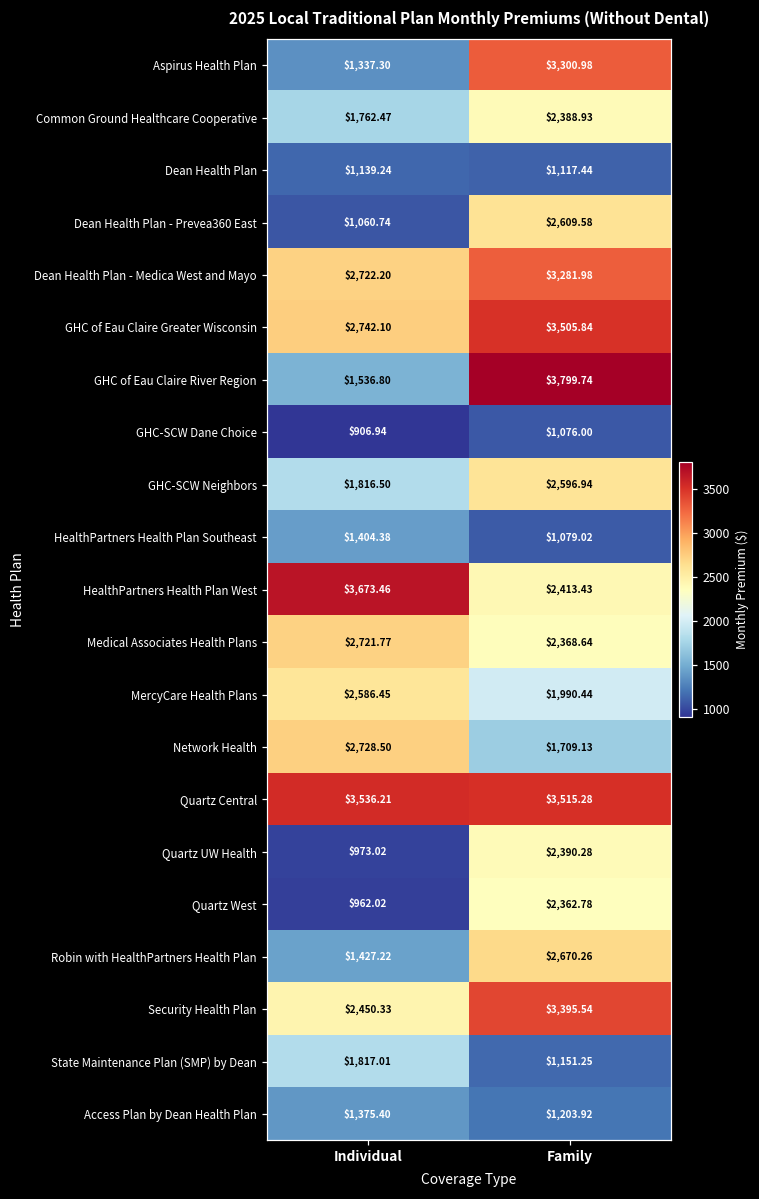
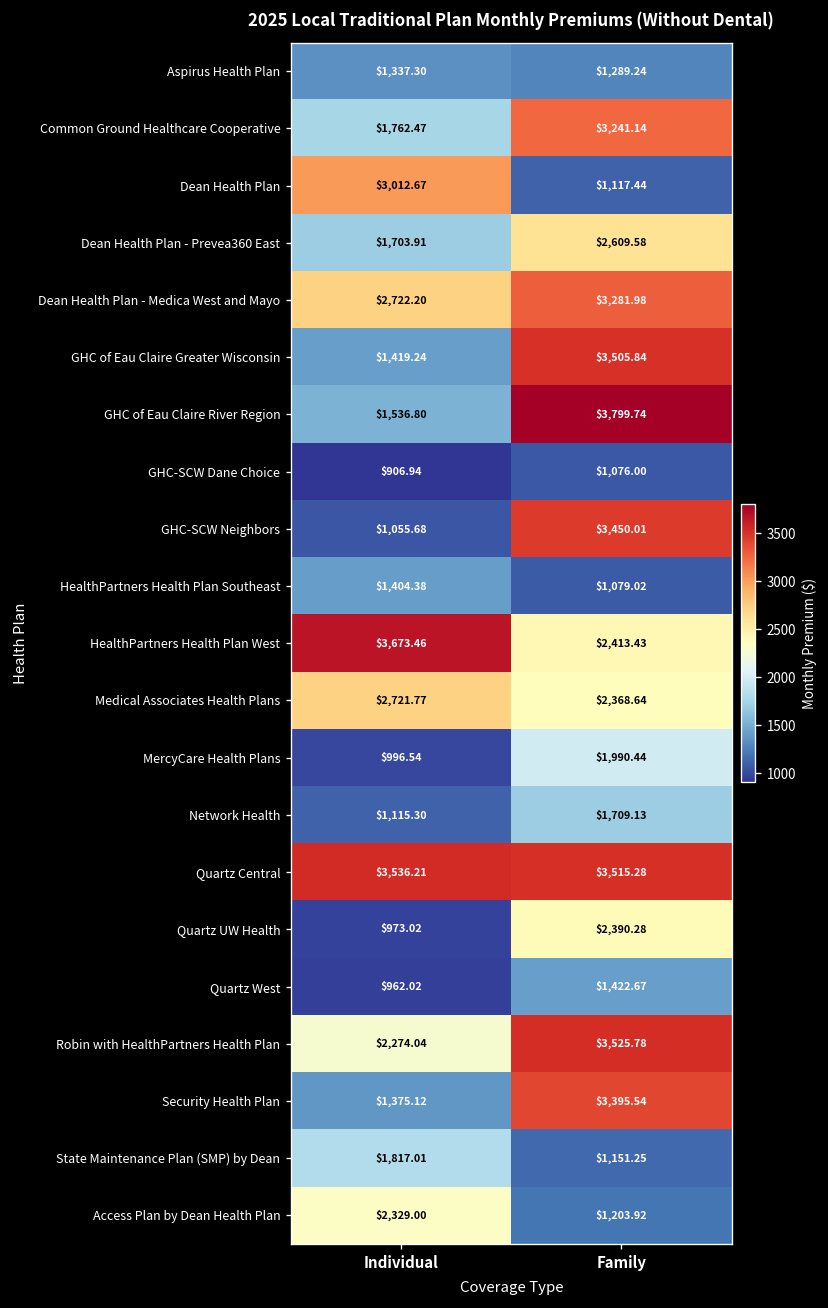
  {
    "Aspirus Health Plan": {
      "Individual": "$1,337.30",
-     "Family": "$3,300.98"
+     "Family": "$1,289.24"
    },
    "Common Ground Healthcare Cooperative": {
      "Individual": "$1,762.47",
-     "Family": "$2,388.93"
+     "Family": "$3,241.14"
    },
    "Dean Health Plan": {
-     "Individual": "$1,139.24",
+     "Individual": "$3,012.67",
      "Family": "$1,117.44"
    },
    "Dean Health Plan - Prevea360 East": {
-     "Individual": "$1,060.74",
+     "Individual": "$1,703.91",
      "Family": "$2,609.58"
    },
    "Dean Health Plan - Medica West and Mayo": {
      "Individual": "$2,722.20",
      "Family": "$3,281.98"
    },
    "GHC of Eau Claire Greater Wisconsin": {
-     "Individual": "$2,742.10",
+     "Individual": "$1,419.24",
      "Family": "$3,505.84"
    },
    "GHC of Eau Claire River Region": {
      "Individual": "$1,536.80",
      "Family": "$3,799.74"
    },
    "GHC-SCW Dane Choice": {
      "Individual": "$906.94",
      "Family": "$1,076.00"
    },
    "GHC-SCW Neighbors": {
-     "Individual": "$1,816.50",
-     "Family": "$2,596.94"
+     "Individual": "$1,055.68",
+     "Family": "$3,450.01"
    },
    "HealthPartners Health Plan Southeast": {
      "Individual": "$1,404.38",
      "Family": "$1,079.02"
    },
    "HealthPartners Health Plan West": {
      "Individual": "$3,673.46",
      "Family": "$2,413.43"
    },
    "Medical Associates Health Plans": {
      "Individual": "$2,721.77",
      "Family": "$2,368.64"
    },
    "MercyCare Health Plans": {
-     "Individual": "$2,586.45",
+     "Individual": "$996.54",
      "Family": "$1,990.44"
    },
    "Network Health": {
-     "Individual": "$2,728.50",
+     "Individual": "$1,115.30",
      "Family": "$1,709.13"
    },
    "Quartz Central": {
      "Individual": "$3,536.21",
      "Family": "$3,515.28"
    },
    "Quartz UW Health": {
      "Individual": "$973.02",
      "Family": "$2,390.28"
    },
    "Quartz West": {
      "Individual": "$962.02",
-     "Family": "$2,362.78"
+     "Family": "$1,422.67"
    },
    "Robin with HealthPartners Health Plan": {
-     "Individual": "$1,427.22",
-     "Family": "$2,670.26"
+     "Individual": "$2,274.04",
+     "Family": "$3,525.78"
    },
    "Security Health Plan": {
-     "Individual": "$2,450.33",
+     "Individual": "$1,375.12",
      "Family": "$3,395.54"
    },
    "State Maintenance Plan (SMP) by Dean": {
      "Individual": "$1,817.01",
      "Family": "$1,151.25"
    },
    "Access Plan by Dean Health Plan": {
-     "Individual": "$1,375.40",
+     "Individual": "$2,329.00",
      "Family": "$1,203.92"
    }
  }
